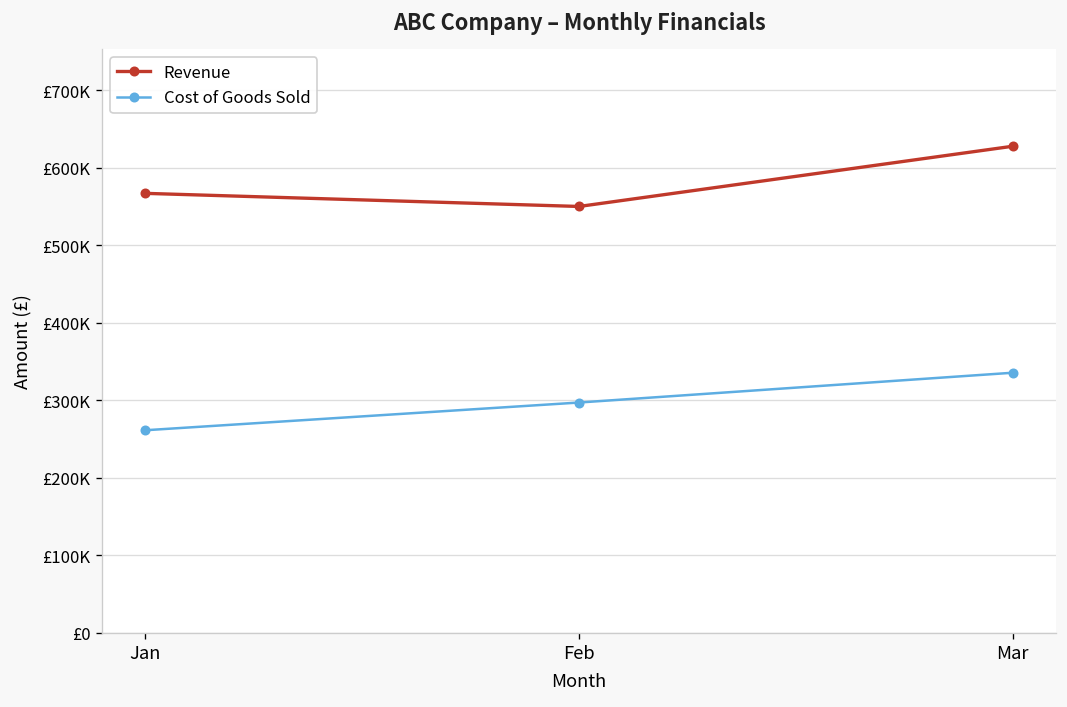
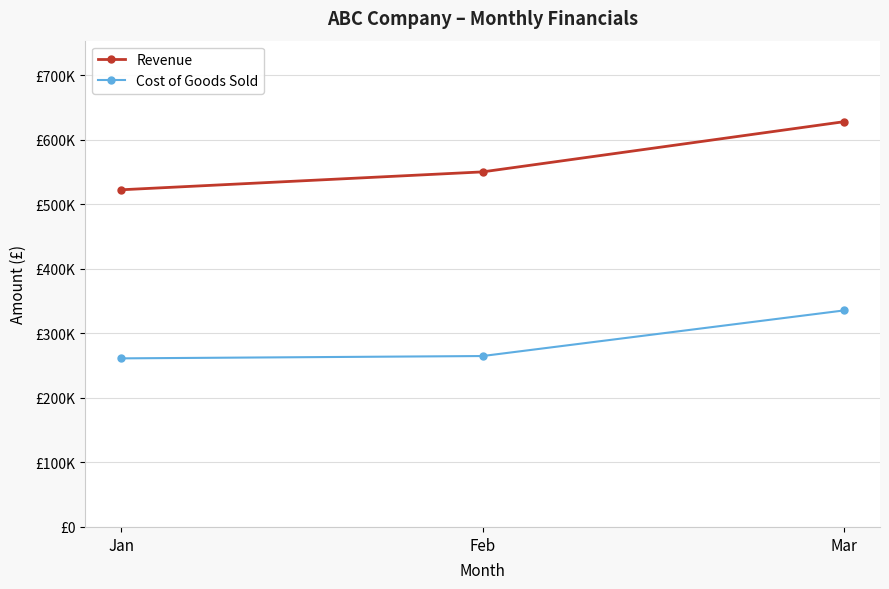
  {
    "Revenue": {
-     "Jan": "£570000",
+     "Jan": "£520000",
      "Feb": "£550000",
      "Mar": "£630000"
    },
    "Cost of Goods Sold": {
      "Jan": "£260000",
-     "Feb": "£300000",
+     "Feb": "£260000",
      "Mar": "£340000"
    }
  }
